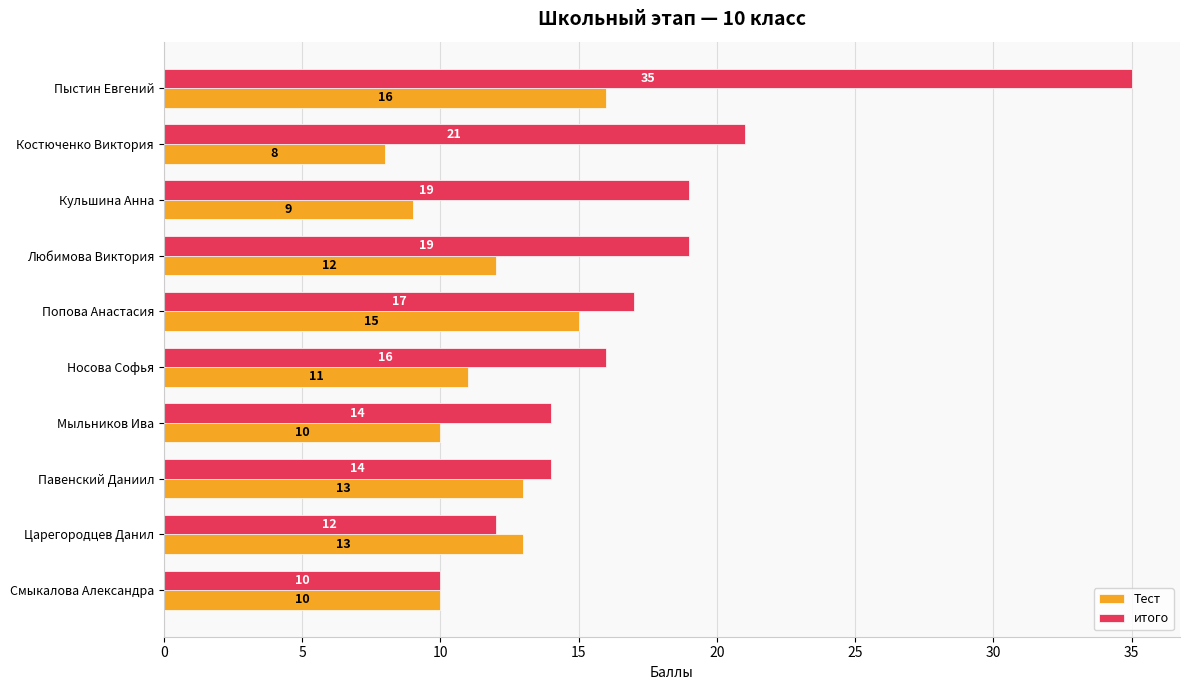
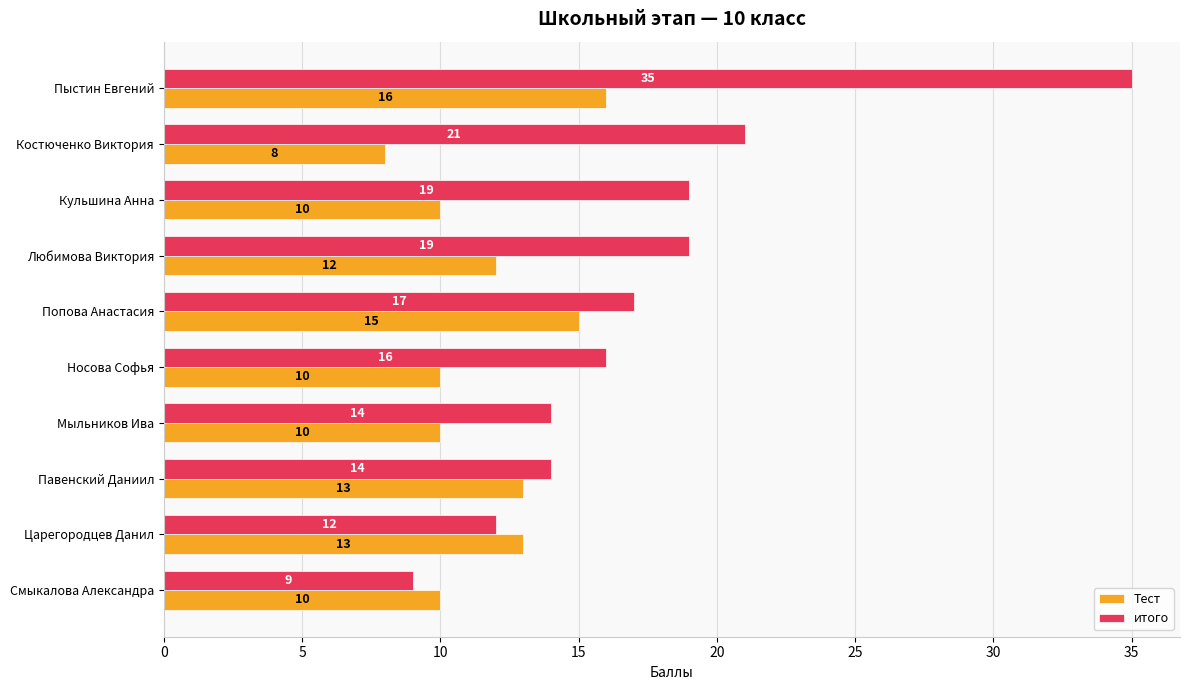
  {
    "Тест": {
      "Пыстин Евгений": 16,
      "Костюченко Виктория": 8,
-     "Кульшина Анна": 9,
+     "Кульшина Анна": 10,
      "Любимова Виктория": 12,
      "Попова Анастасия": 15,
-     "Носова Софья": 11,
+     "Носова Софья": 10,
      "Мыльников Ива": 10,
      "Павенский Даниил": 13,
      "Царегородцев Данил": 13,
      "Смыкалова Александра": 10
    },
    "итого": {
      "Пыстин Евгений": 35,
      "Костюченко Виктория": 21,
      "Кульшина Анна": 19,
      "Любимова Виктория": 19,
      "Попова Анастасия": 17,
      "Носова Софья": 16,
      "Мыльников Ива": 14,
      "Павенский Даниил": 14,
      "Царегородцев Данил": 12,
-     "Смыкалова Александра": 10
+     "Смыкалова Александра": 9
    }
  }
